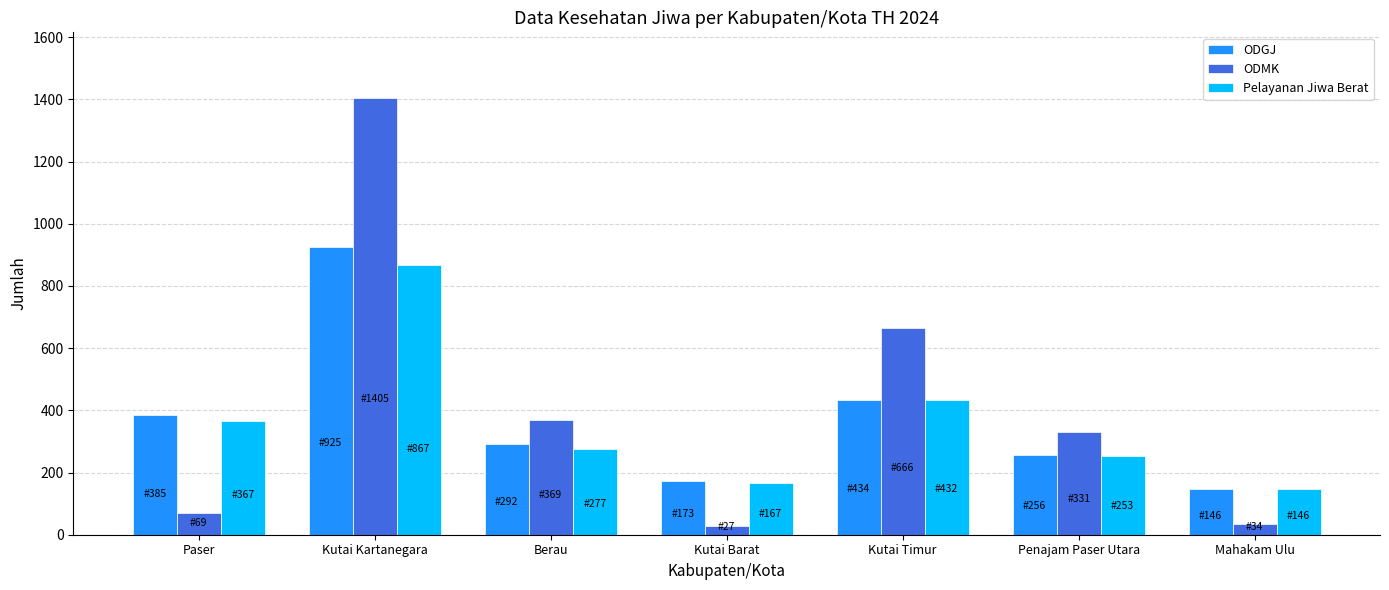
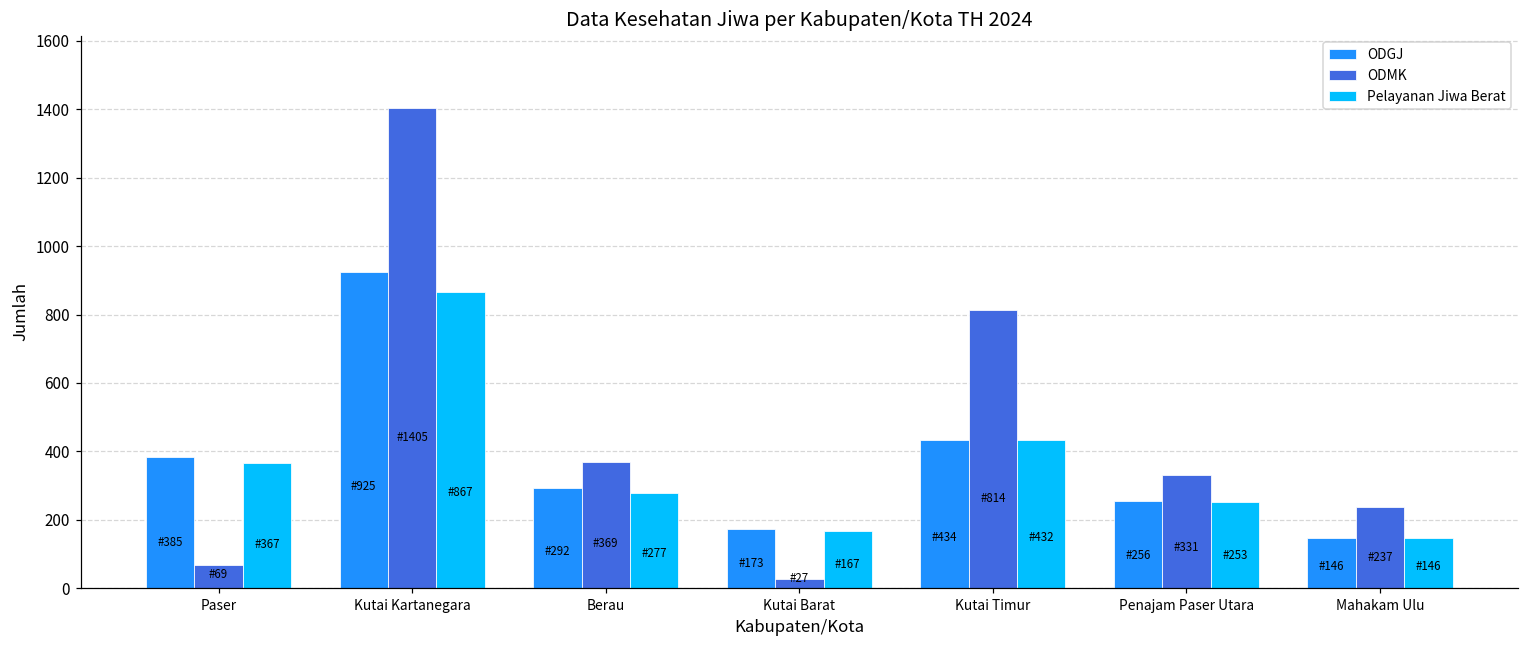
  {
    "ODMK": {
      "Paser": 69,
      "Kutai Kartanegara": 1405,
      "Berau": 369,
      "Kutai Barat": 27,
-     "Kutai Timur": 666,
+     "Kutai Timur": 814,
      "Penajam Paser Utara": 331,
-     "Mahakam Ulu": 34
+     "Mahakam Ulu": 237
    }
  }
